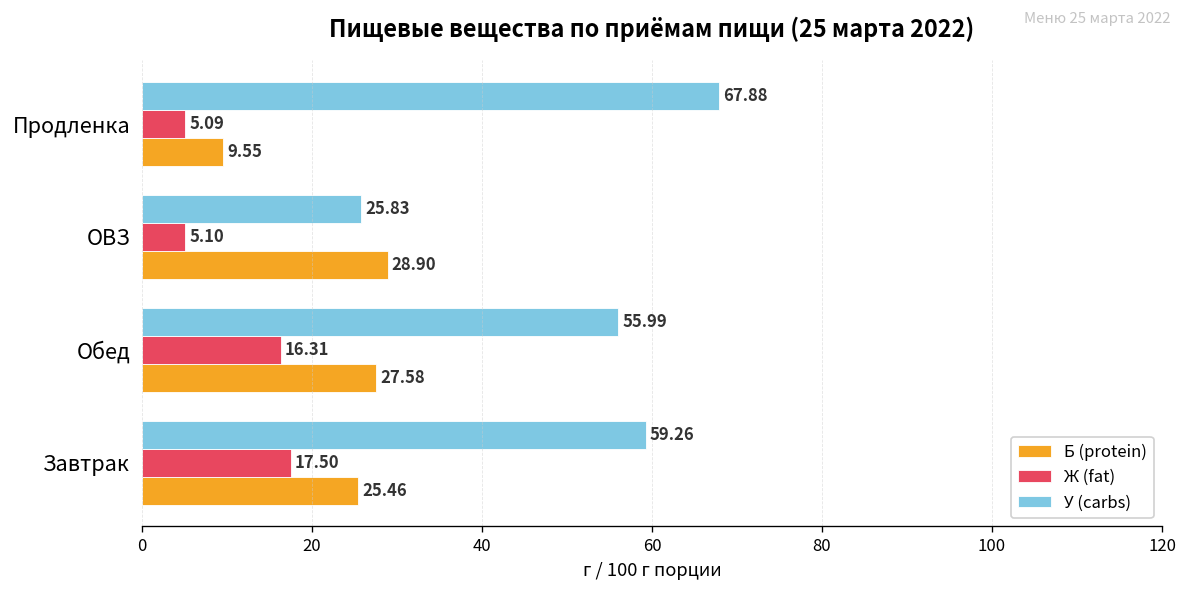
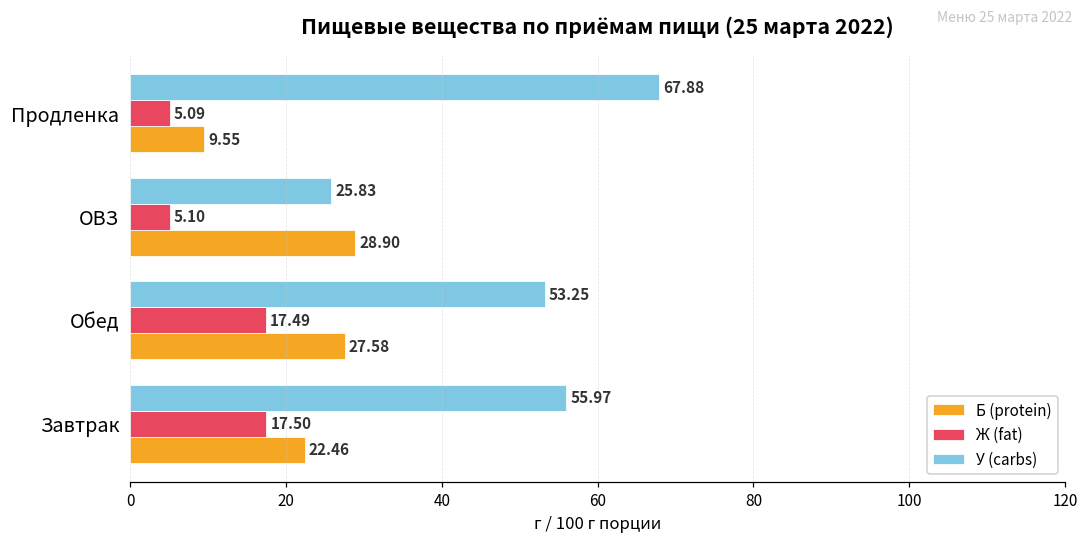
  {
    "Б (protein)": {
      "Продленка": 9.55,
      "ОВЗ": 28.90,
      "Обед": 27.58,
-     "Завтрак": 25.46
+     "Завтрак": 22.46
    },
    "Ж (fat)": {
      "Продленка": 5.09,
      "ОВЗ": 5.10,
-     "Обед": 16.31,
+     "Обед": 17.49,
      "Завтрак": 17.50
    },
    "У (carbs)": {
      "Продленка": 67.88,
      "ОВЗ": 25.83,
-     "Обед": 55.99,
-     "Завтрак": 59.26
+     "Обед": 53.25,
+     "Завтрак": 55.97
    }
  }
